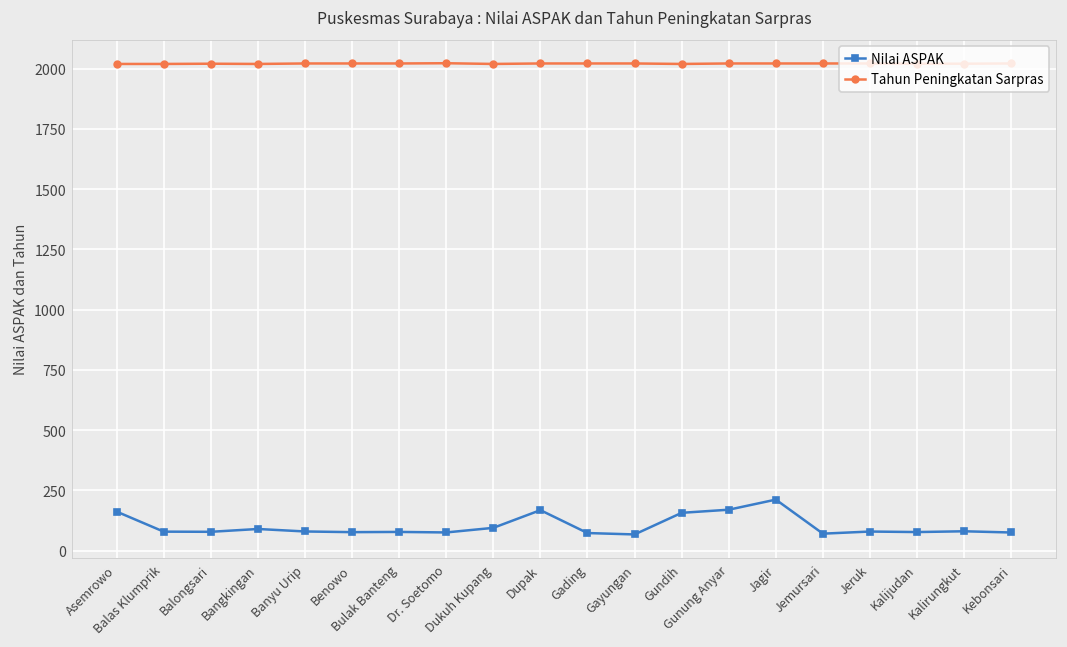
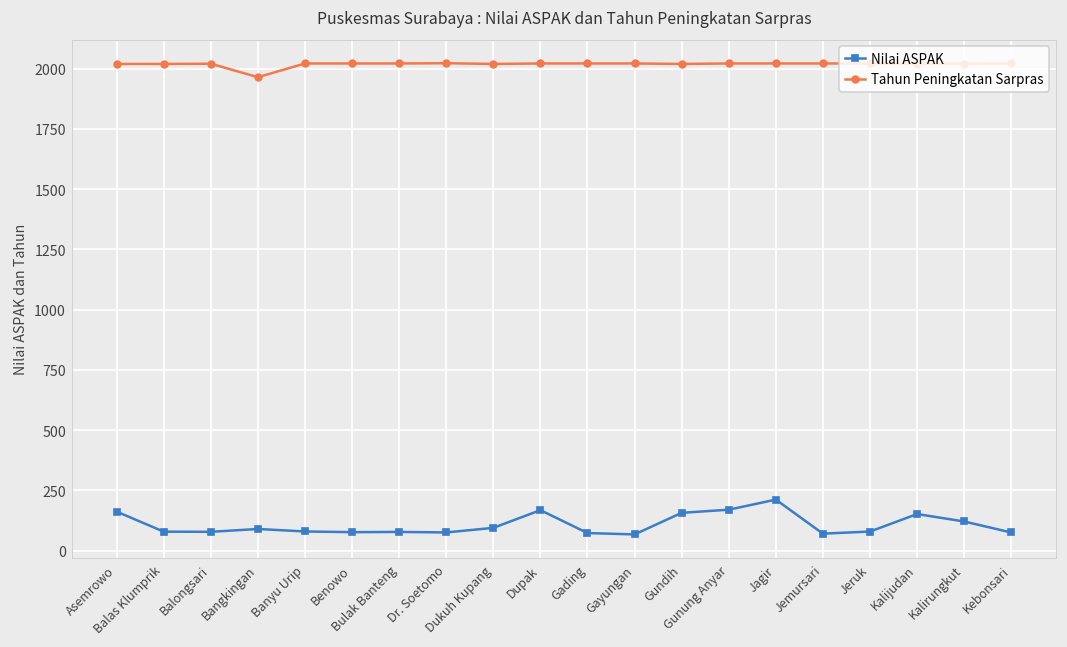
  {
    "Nilai ASPAK": {
      "Asemrowo": 160,
      "Balas Klumprik": 80,
      "Balongsari": 80,
      "Bangkingan": 90,
      "Banyu Urip": 80,
      "Benowo": 80,
      "Bulak Banteng": 80,
      "Dr. Soetomo": 80,
      "Dukuh Kupang": 90,
      "Dupak": 170,
      "Gading": 70,
      "Gayungan": 70,
      "Gundih": 160,
      "Gunung Anyar": 170,
      "Jagir": 210,
      "Jemursari": 70,
      "Jeruk": 80,
-     "Kalijudan": 80,
-     "Kalirungkut": 80,
+     "Kalijudan": 150,
+     "Kalirungkut": 120,
      "Kebonsari": 80
    },
    "Tahun Peningkatan Sarpras": {
      "Asemrowo": 2020,
      "Balas Klumprik": 2020,
      "Balongsari": 2020,
-     "Bangkingan": 2020,
+     "Bangkingan": 1960,
      "Banyu Urip": 2020,
      "Benowo": 2020,
      "Bulak Banteng": 2020,
      "Dr. Soetomo": 2020,
      "Dukuh Kupang": 2020,
      "Dupak": 2020,
      "Gading": 2020,
      "Gayungan": 2020,
      "Gundih": 2020,
      "Gunung Anyar": 2020,
      "Jagir": 2020,
      "Jemursari": 2020
    }
  }
